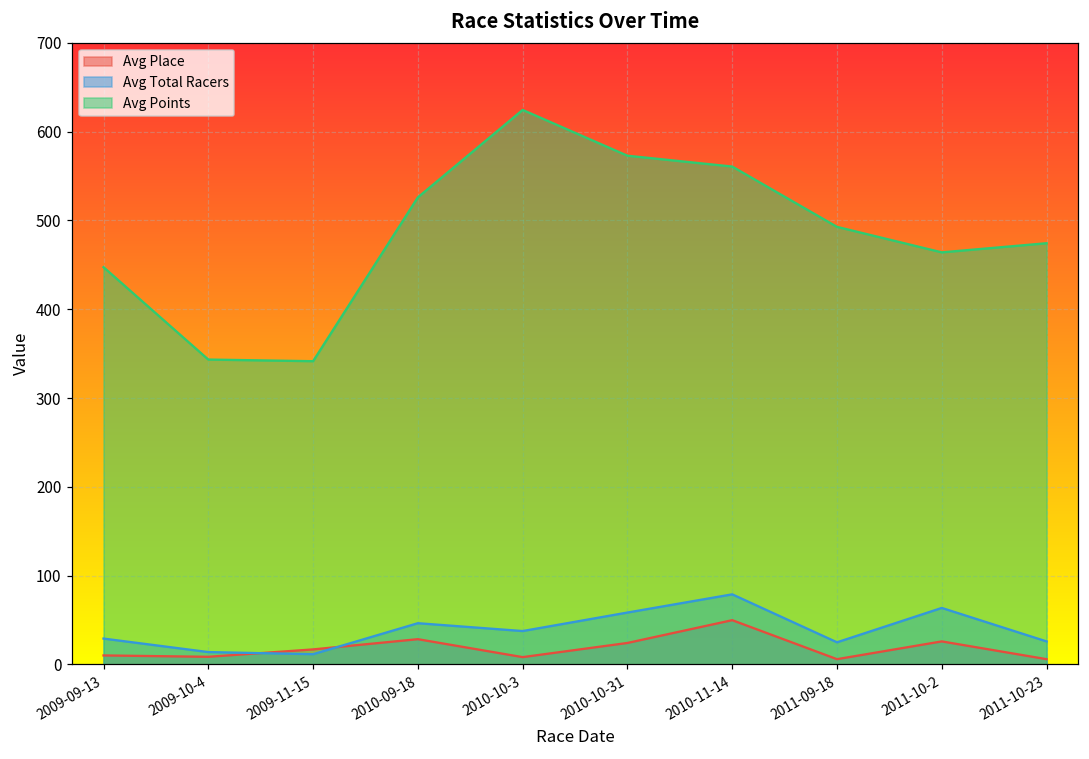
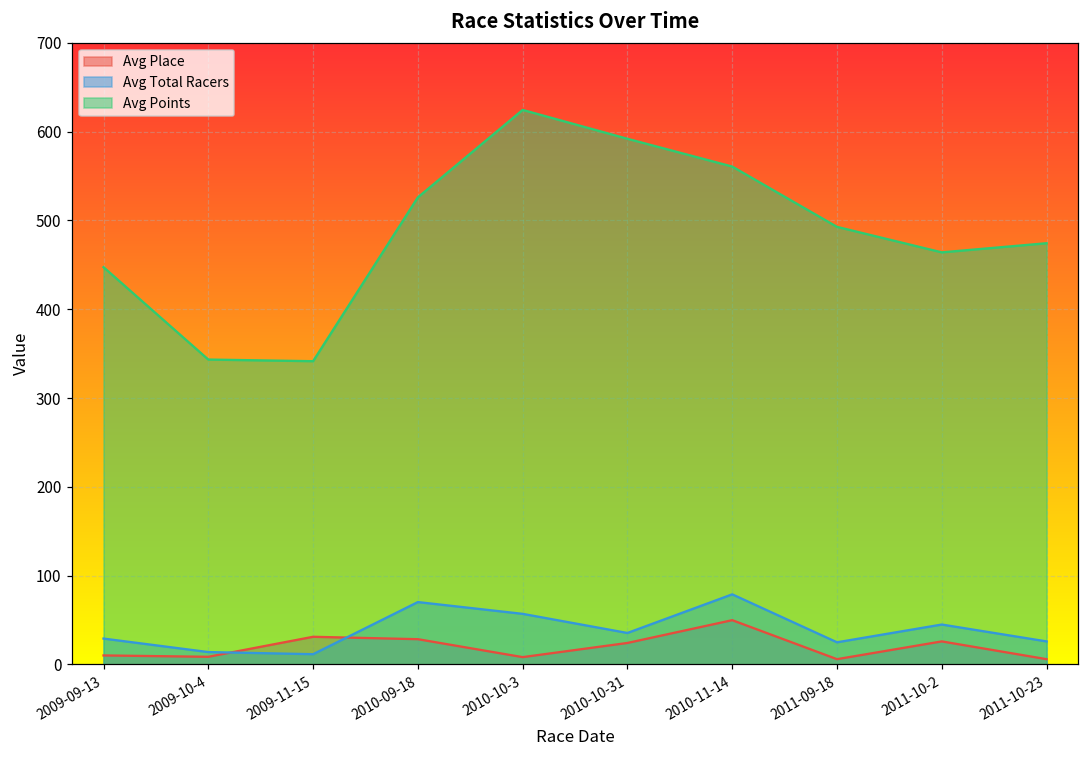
  {
    "Avg Place": {
      "2009-09-13": 10,
      "2009-10-4": 10,
-     "2009-11-15": 20,
+     "2009-11-15": 30,
      "2010-09-18": 30,
      "2010-10-3": 10,
      "2010-10-31": 20,
      "2010-11-14": 50,
      "2011-09-18": 10,
      "2011-10-2": 30,
      "2011-10-23": 10
    },
    "Avg Total Racers": {
      "2009-09-13": 30,
      "2009-10-4": 10,
      "2009-11-15": 10,
-     "2010-09-18": 50,
-     "2010-10-3": 40,
-     "2010-10-31": 60,
+     "2010-09-18": 70,
+     "2010-10-3": 60,
+     "2010-10-31": 40,
      "2010-11-14": 80,
      "2011-09-18": 30,
-     "2011-10-2": 60,
+     "2011-10-2": 50,
      "2011-10-23": 30
    },
    "Avg Points": {
      "2009-09-13": 450,
      "2009-10-4": 340,
      "2009-11-15": 340,
      "2010-09-18": 530,
      "2010-10-3": 620,
-     "2010-10-31": 570,
+     "2010-10-31": 590,
      "2010-11-14": 560,
      "2011-09-18": 490,
      "2011-10-2": 460,
      "2011-10-23": 470
    }
  }
